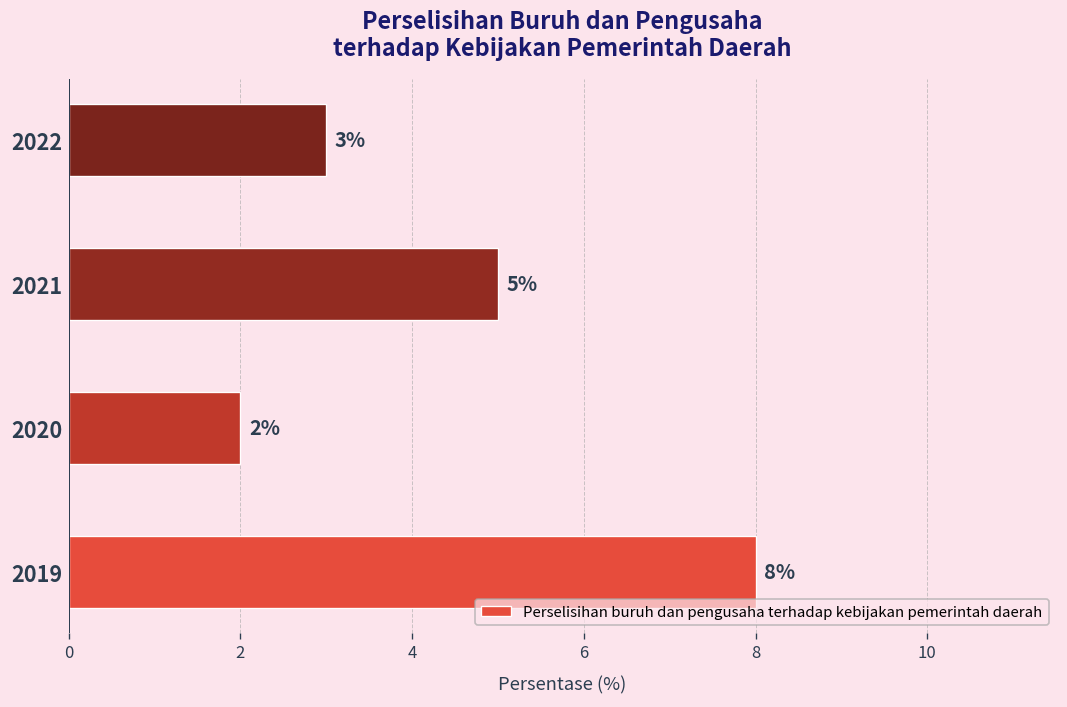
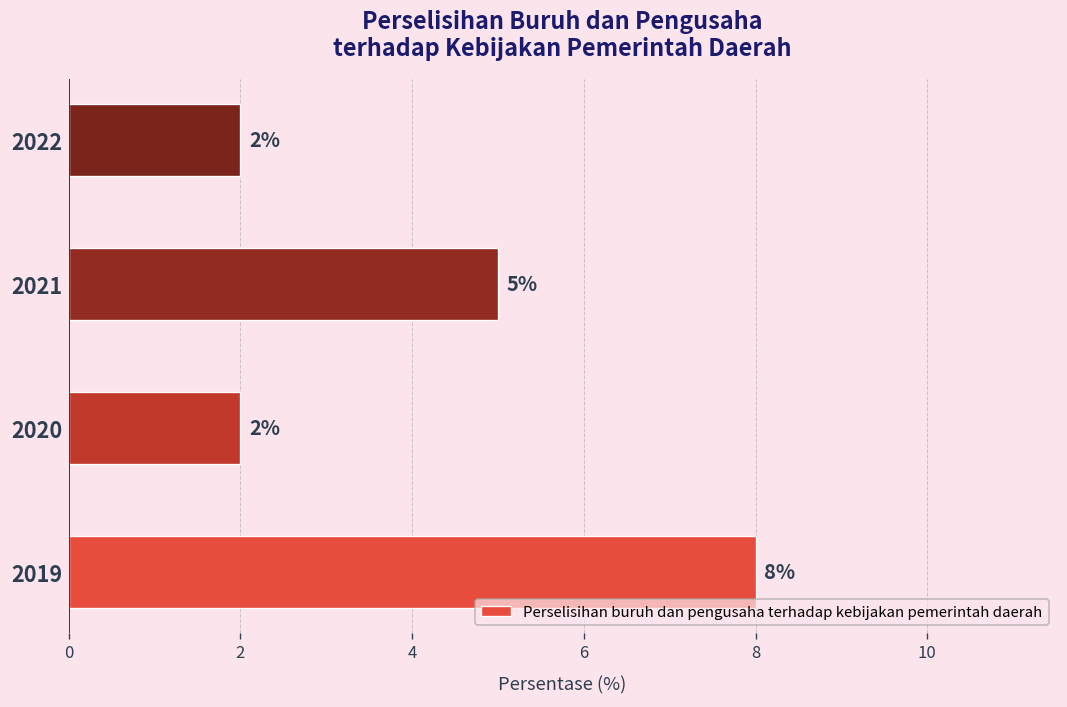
  {
-   "2022": "3%",
+   "2022": "2%",
    "2021": "5%",
    "2020": "2%",
    "2019": "8%"
  }
